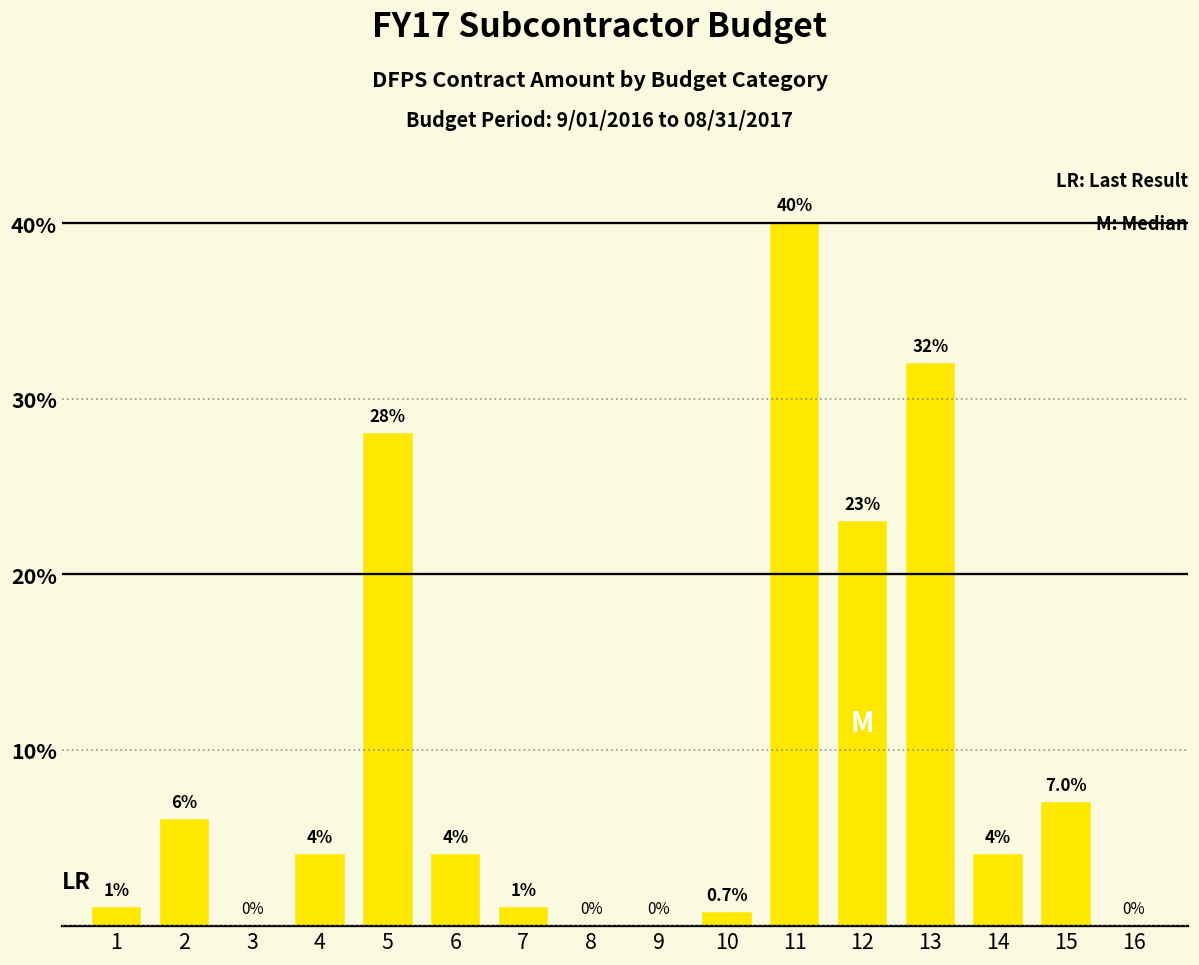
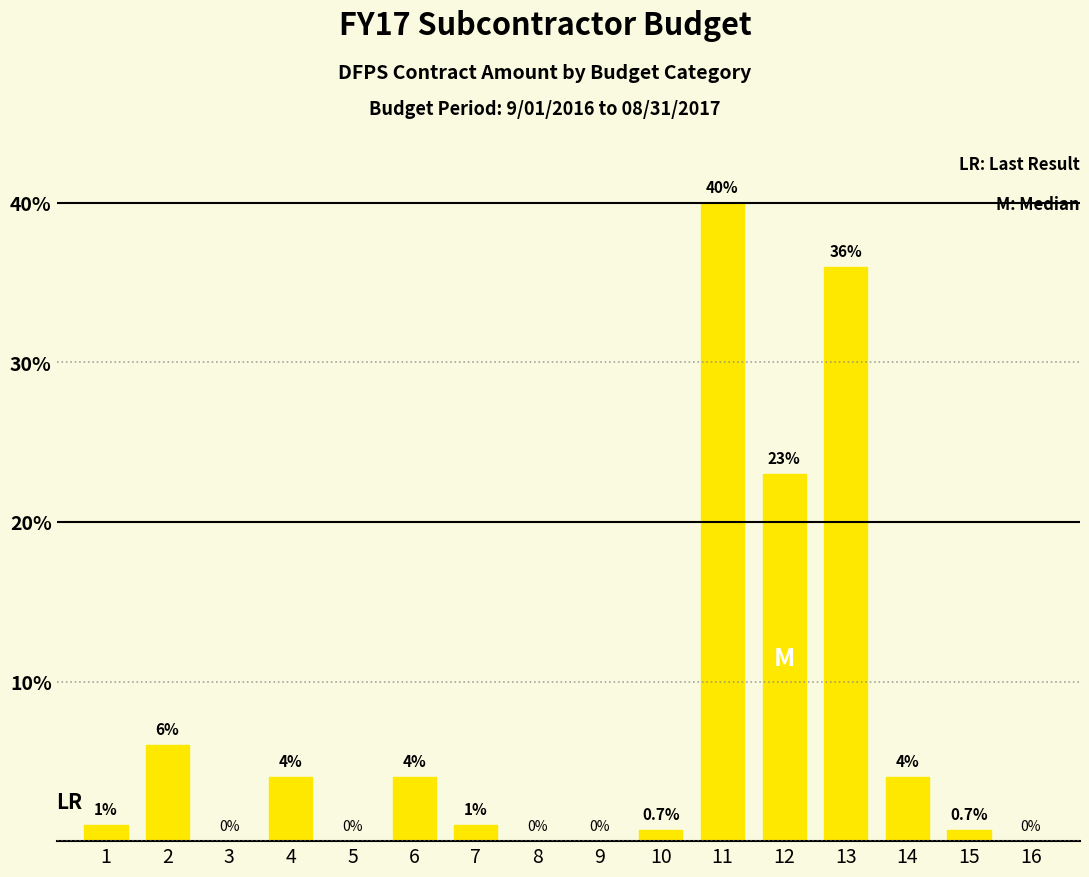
  {
    "1": "1%",
    "2": "6%",
    "3": "0%",
    "4": "4%",
-   "5": "28%",
+   "5": "0%",
    "6": "4%",
    "7": "1%",
    "8": "0%",
    "9": "0%",
    "10": "0.7%",
    "11": "40%",
    "12": "23%",
-   "13": "32%",
+   "13": "36%",
    "14": "4%",
-   "15": "7.0%",
+   "15": "0.7%",
    "16": "0%"
  }
